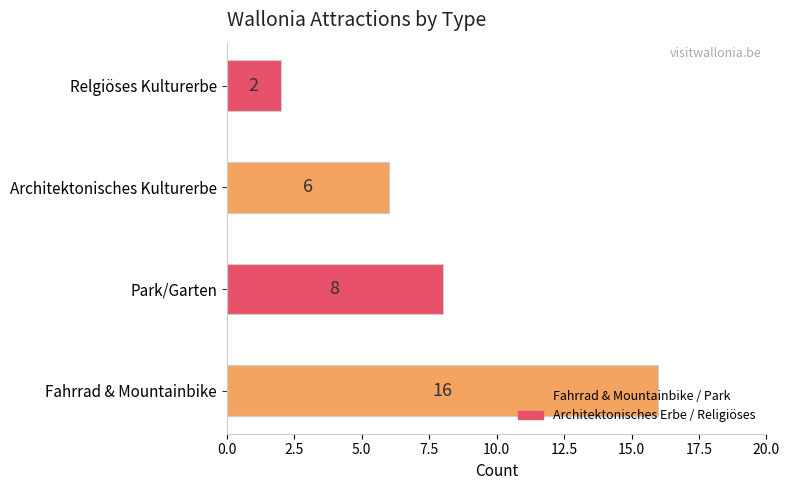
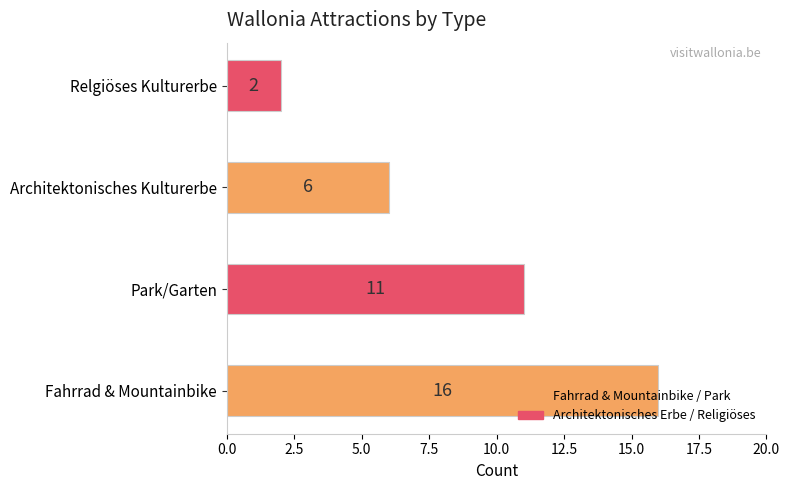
  {
    "Relgiöses Kulturerbe": 2,
    "Architektonisches Kulturerbe": 6,
-   "Park/Garten": 8,
+   "Park/Garten": 11,
    "Fahrrad & Mountainbike": 16
  }
